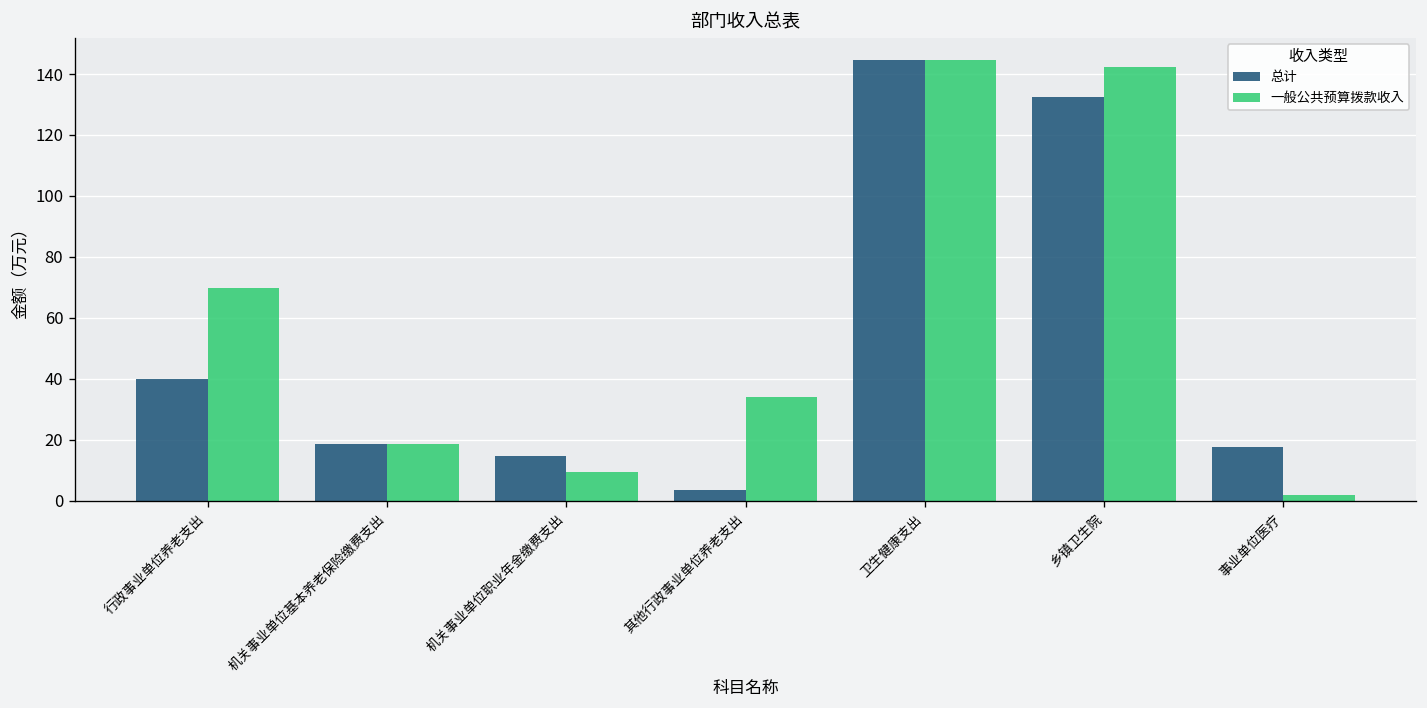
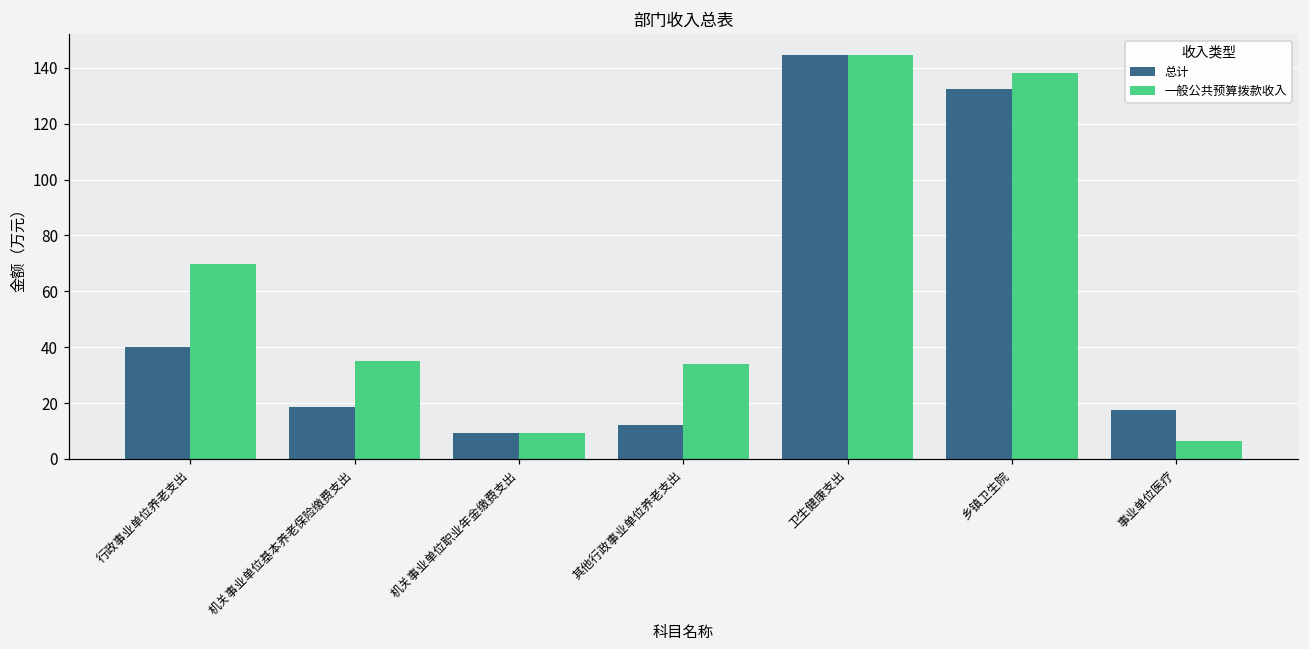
  {
    "总计": {
      "行政事业单位养老支出": 40,
      "机关事业单位基本养老保险缴费支出": 19,
-     "机关事业单位职业年金缴费支出": 15,
-     "其他行政事业单位养老支出": 3,
+     "机关事业单位职业年金缴费支出": 9,
+     "其他行政事业单位养老支出": 12,
      "卫生健康支出": 145,
      "乡镇卫生院": 132,
      "事业单位医疗": 18
    },
    "一般公共预算拨款收入": {
      "行政事业单位养老支出": 70,
-     "机关事业单位基本养老保险缴费支出": 19,
+     "机关事业单位基本养老保险缴费支出": 35,
      "机关事业单位职业年金缴费支出": 9,
      "其他行政事业单位养老支出": 34,
      "卫生健康支出": 145,
-     "乡镇卫生院": 142,
-     "事业单位医疗": 2
+     "乡镇卫生院": 138,
+     "事业单位医疗": 7
    }
  }
